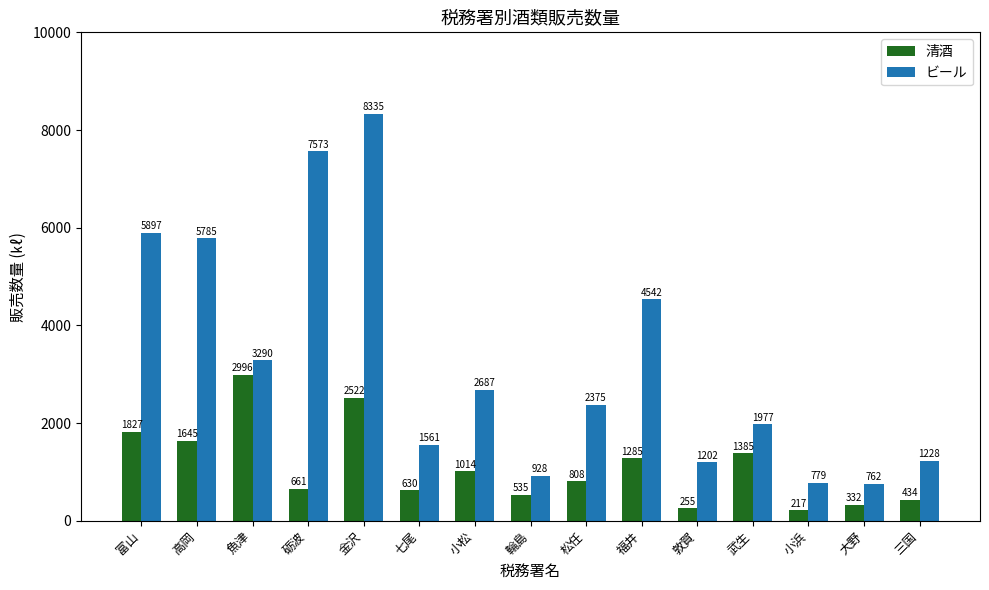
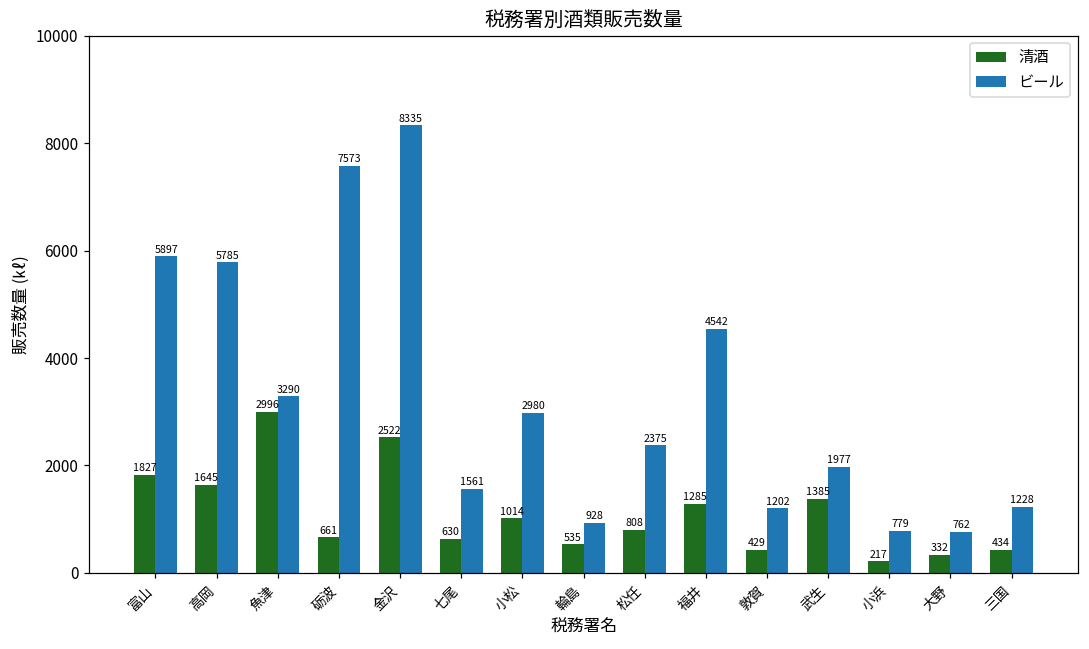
  {
    "清酒": {
      "富山": 1827,
      "高岡": 1645,
      "魚津": 2996,
      "砺波": 661,
      "金沢": 2522,
      "七尾": 630,
      "小松": 1014,
      "輪島": 535,
      "松任": 808,
      "福井": 1285,
-     "敦賀": 255,
+     "敦賀": 429,
      "武生": 1385,
      "小浜": 217,
      "大野": 332,
      "三国": 434
    },
    "ビール": {
      "富山": 5897,
      "高岡": 5785,
      "魚津": 3290,
      "砺波": 7573,
      "金沢": 8335,
      "七尾": 1561,
-     "小松": 2687,
+     "小松": 2980,
      "輪島": 928,
      "松任": 2375,
      "福井": 4542,
      "敦賀": 1202,
      "武生": 1977,
      "小浜": 779,
      "大野": 762,
      "三国": 1228
    }
  }
